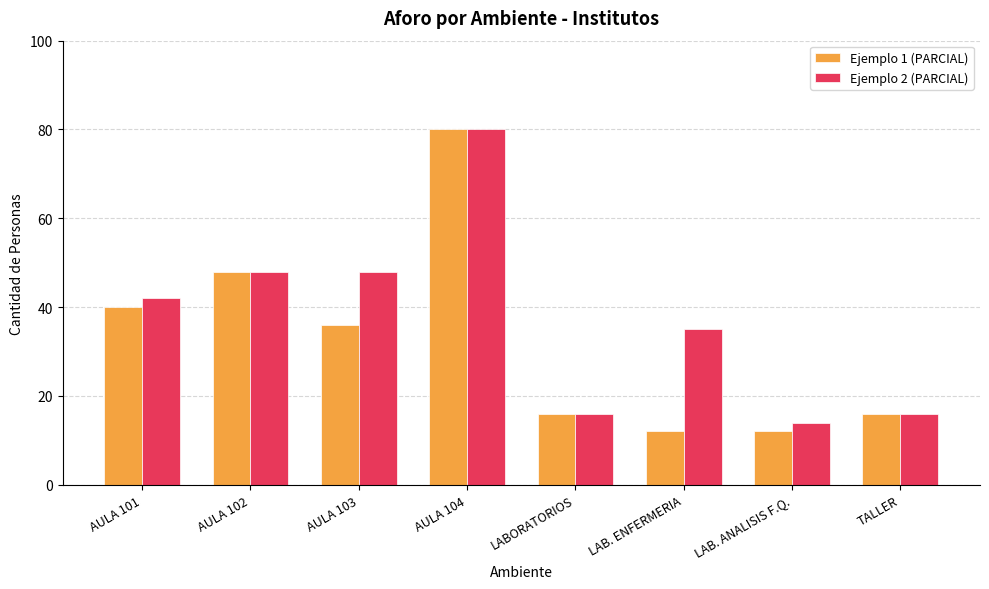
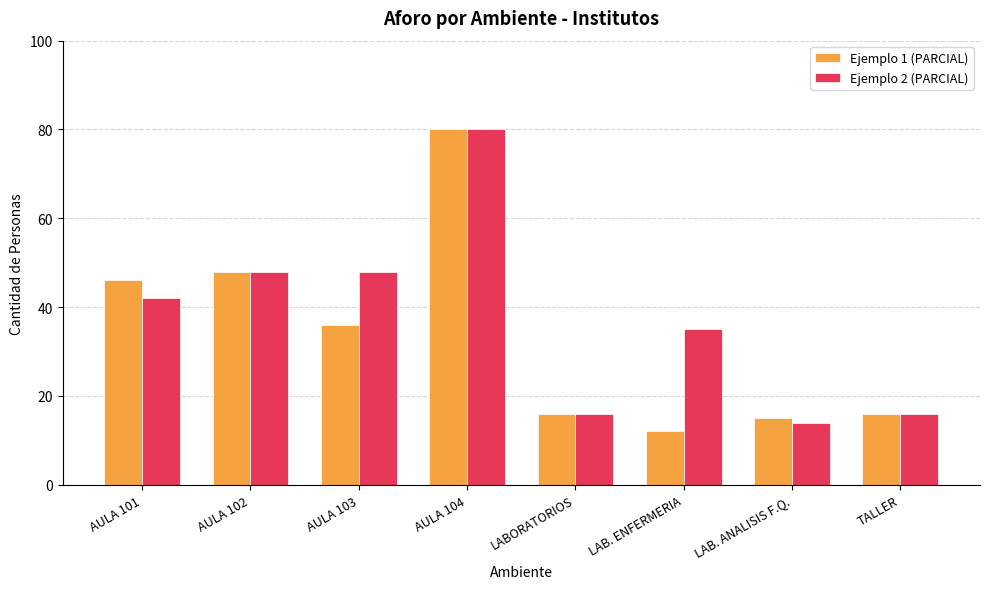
  {
    "Ejemplo 1 (PARCIAL)": {
-     "AULA 101": 40,
+     "AULA 101": 46,
      "AULA 102": 48,
      "AULA 103": 36,
      "AULA 104": 80,
      "LABORATORIOS": 16,
      "LAB. ENFERMERIA": 12,
-     "LAB. ANALISIS F.Q.": 12,
+     "LAB. ANALISIS F.Q.": 15,
      "TALLER": 16
    },
    "Ejemplo 2 (PARCIAL)": {
      "AULA 101": 42,
      "AULA 102": 48,
      "AULA 103": 48,
      "AULA 104": 80,
      "LABORATORIOS": 16,
      "LAB. ENFERMERIA": 35,
      "LAB. ANALISIS F.Q.": 14,
      "TALLER": 16
    }
  }
